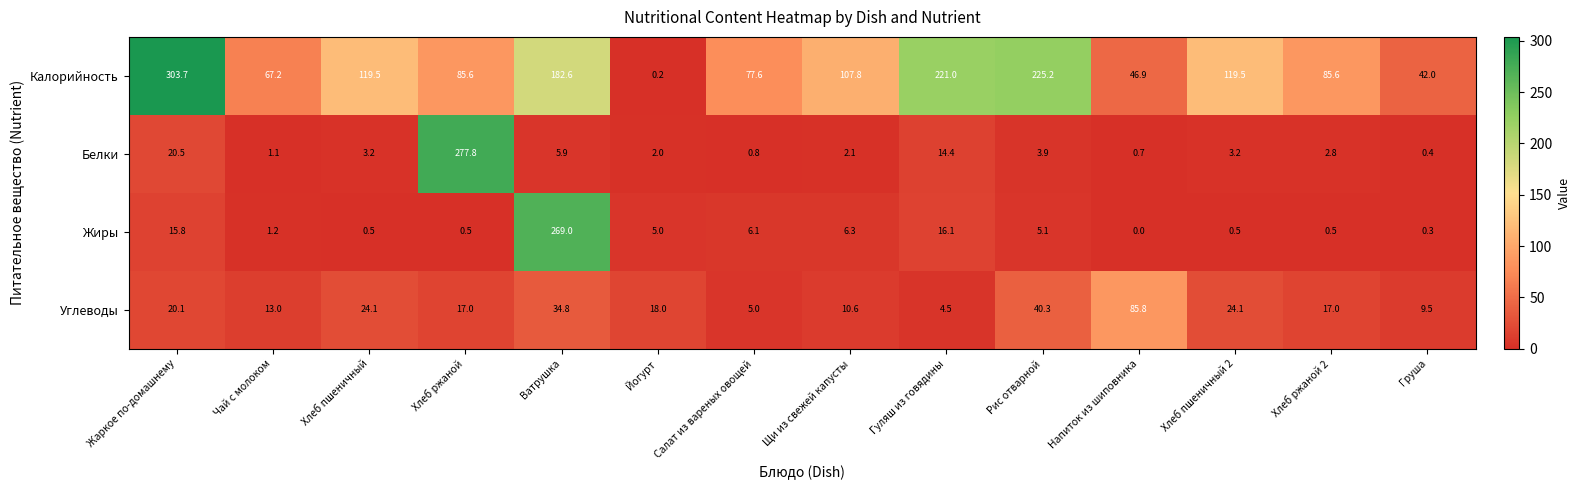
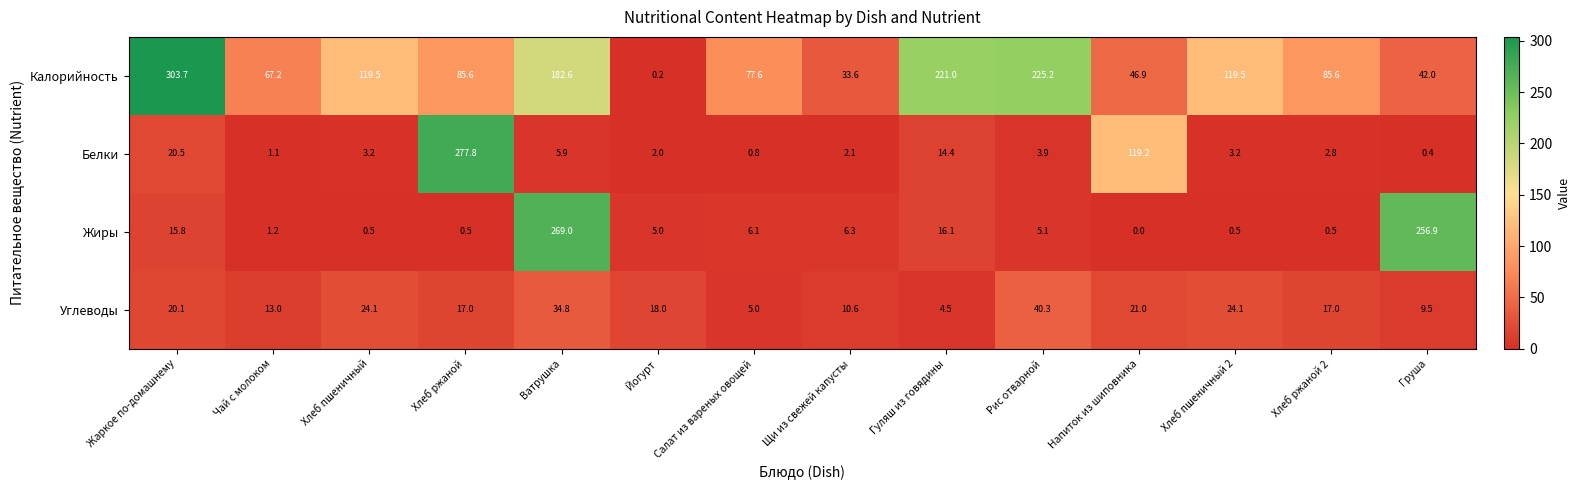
  {
    "Калорийность": {
      "Жаркое по-домашнему": 303.7,
      "Чай с молоком": 67.2,
      "Хлеб пшеничный": 119.5,
      "Хлеб ржаной": 85.6,
      "Ватрушка": 182.6,
      "Йогурт": 0.2,
      "Салат из вареных овощей": 77.6,
-     "Щи из свежей капусты": 107.8,
+     "Щи из свежей капусты": 33.6,
      "Гуляш из говядины": 221.0,
      "Рис отварной": 225.2,
      "Напиток из шиповника": 46.9,
      "Хлеб пшеничный 2": 119.5,
      "Хлеб ржаной 2": 85.6,
      "Груша": 42.0
    },
    "Белки": {
      "Жаркое по-домашнему": 20.5,
      "Чай с молоком": 1.1,
      "Хлеб пшеничный": 3.2,
      "Хлеб ржаной": 277.8,
      "Ватрушка": 5.9,
      "Йогурт": 2.0,
      "Салат из вареных овощей": 0.8,
      "Щи из свежей капусты": 2.1,
      "Гуляш из говядины": 14.4,
      "Рис отварной": 3.9,
-     "Напиток из шиповника": 0.7,
+     "Напиток из шиповника": 119.2,
      "Хлеб пшеничный 2": 3.2,
      "Хлеб ржаной 2": 2.8,
      "Груша": 0.4
    },
    "Жиры": {
      "Жаркое по-домашнему": 15.8,
      "Чай с молоком": 1.2,
      "Хлеб пшеничный": 0.5,
      "Хлеб ржаной": 0.5,
      "Ватрушка": 269.0,
      "Йогурт": 5.0,
      "Салат из вареных овощей": 6.1,
      "Щи из свежей капусты": 6.3,
      "Гуляш из говядины": 16.1,
      "Рис отварной": 5.1,
      "Напиток из шиповника": 0.0,
      "Хлеб пшеничный 2": 0.5,
      "Хлеб ржаной 2": 0.5,
-     "Груша": 0.3
+     "Груша": 256.9
    },
    "Углеводы": {
      "Жаркое по-домашнему": 20.1,
      "Чай с молоком": 13.0,
      "Хлеб пшеничный": 24.1,
      "Хлеб ржаной": 17.0,
      "Ватрушка": 34.8,
      "Йогурт": 18.0,
      "Салат из вареных овощей": 5.0,
      "Щи из свежей капусты": 10.6,
      "Гуляш из говядины": 4.5,
      "Рис отварной": 40.3,
-     "Напиток из шиповника": 85.8,
+     "Напиток из шиповника": 21.0,
      "Хлеб пшеничный 2": 24.1,
      "Хлеб ржаной 2": 17.0,
      "Груша": 9.5
    }
  }
